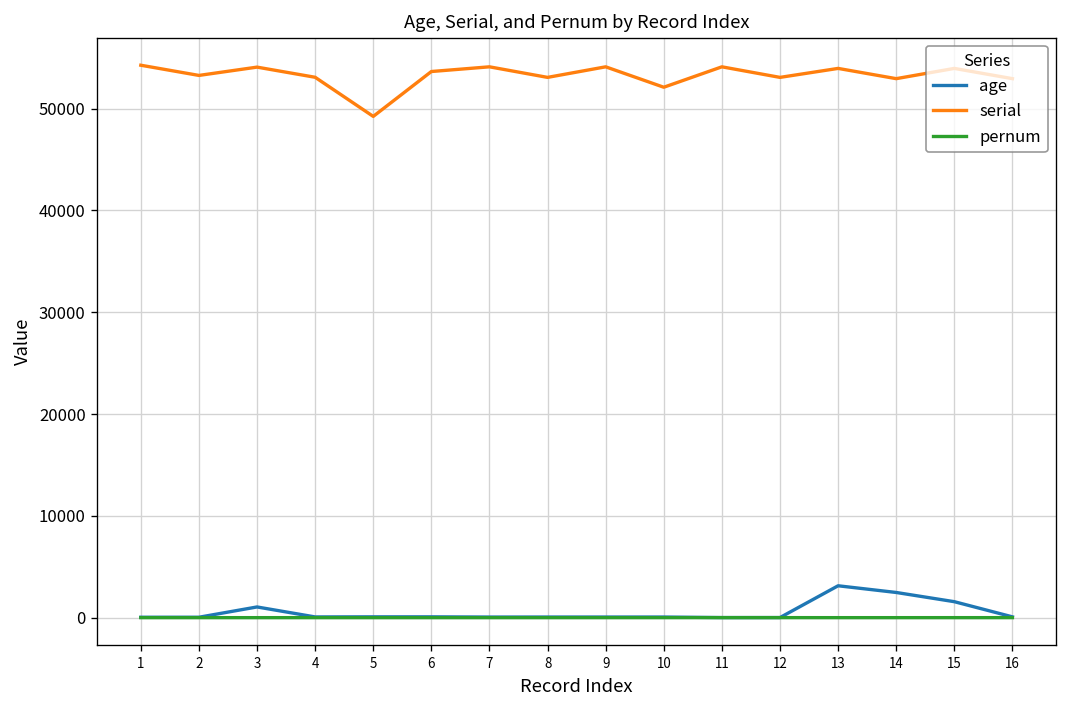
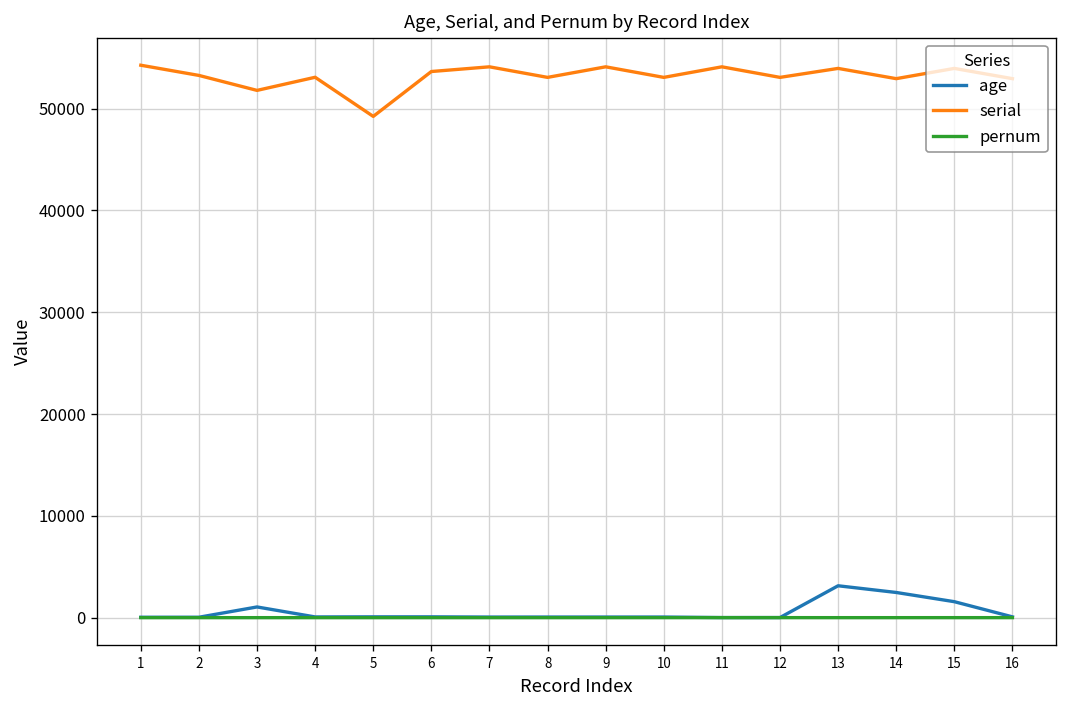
  {
    "age": {
      "3": 1000,
      "13": 3000,
      "14": 2000,
      "15": 2000
    },
    "serial": {
      "1": 54000,
      "2": 53000,
-     "3": 54000,
+     "3": 52000,
      "4": 53000,
      "5": 49000,
      "6": 54000,
      "7": 54000,
      "8": 53000,
      "9": 54000,
-     "10": 52000,
+     "10": 53000,
      "11": 54000,
      "12": 53000,
      "13": 54000,
      "14": 53000
    },
    "pernum": {
      "3": 0,
      "13": 0,
      "14": 0,
      "15": 0
    }
  }
